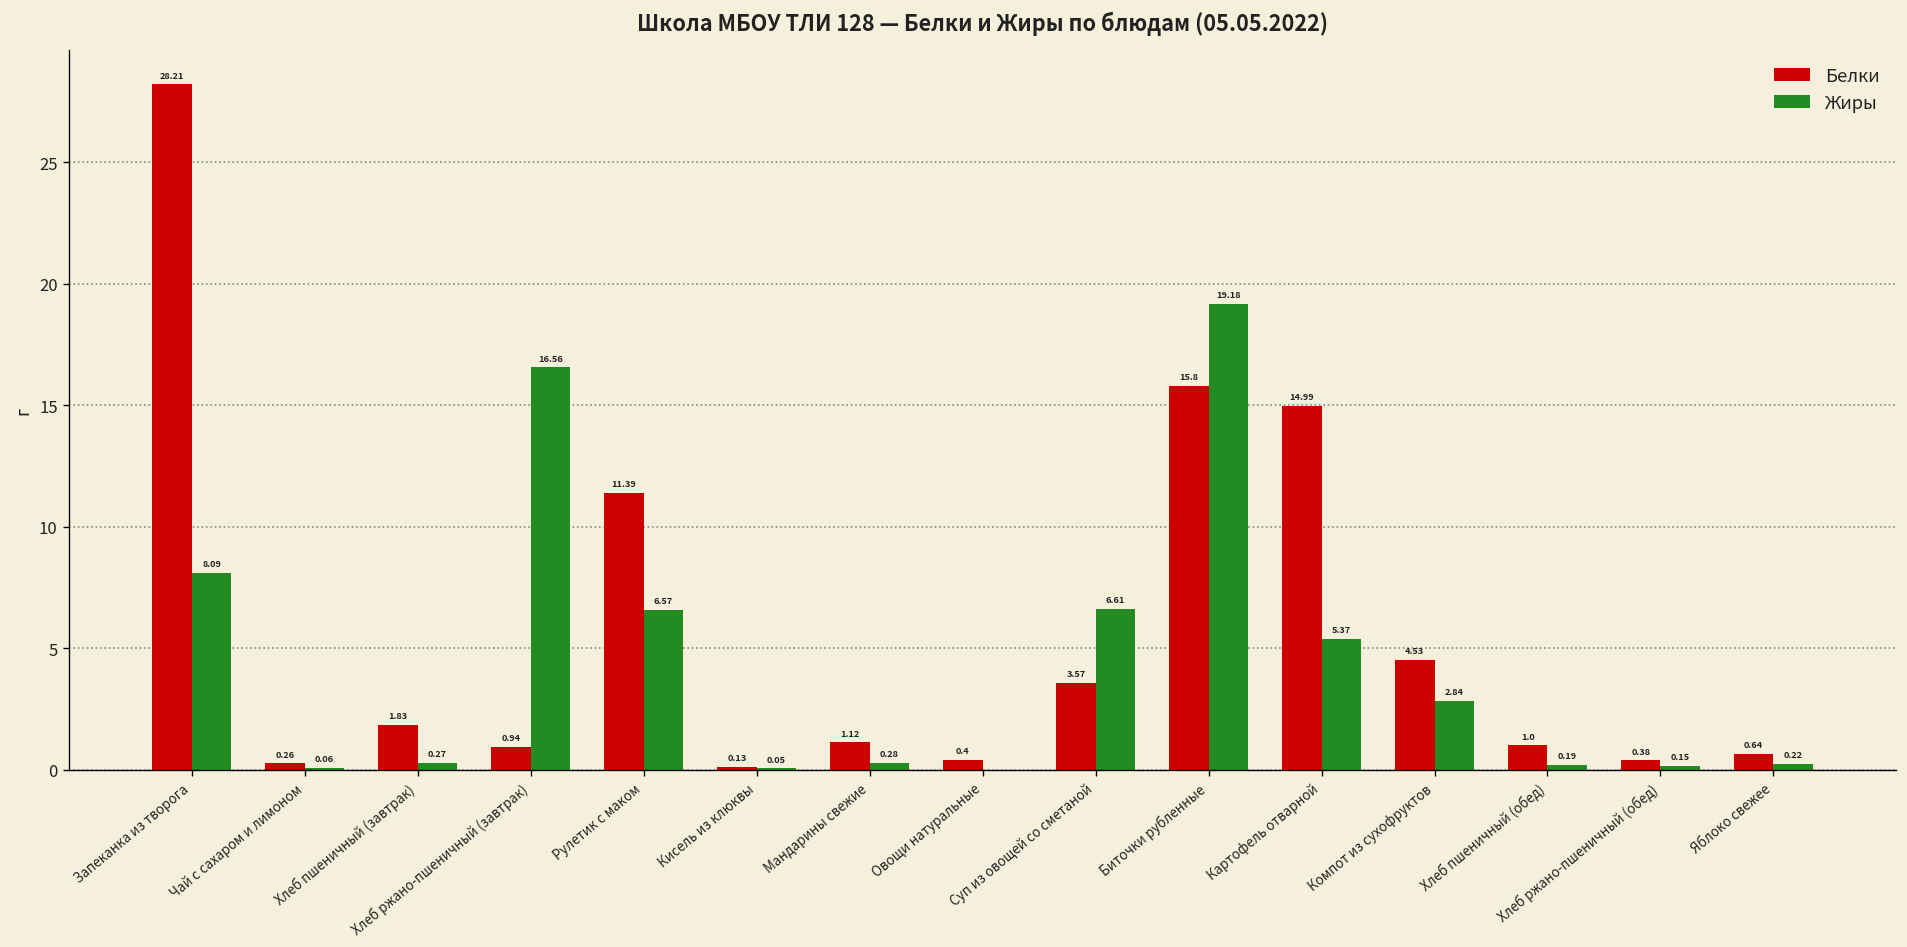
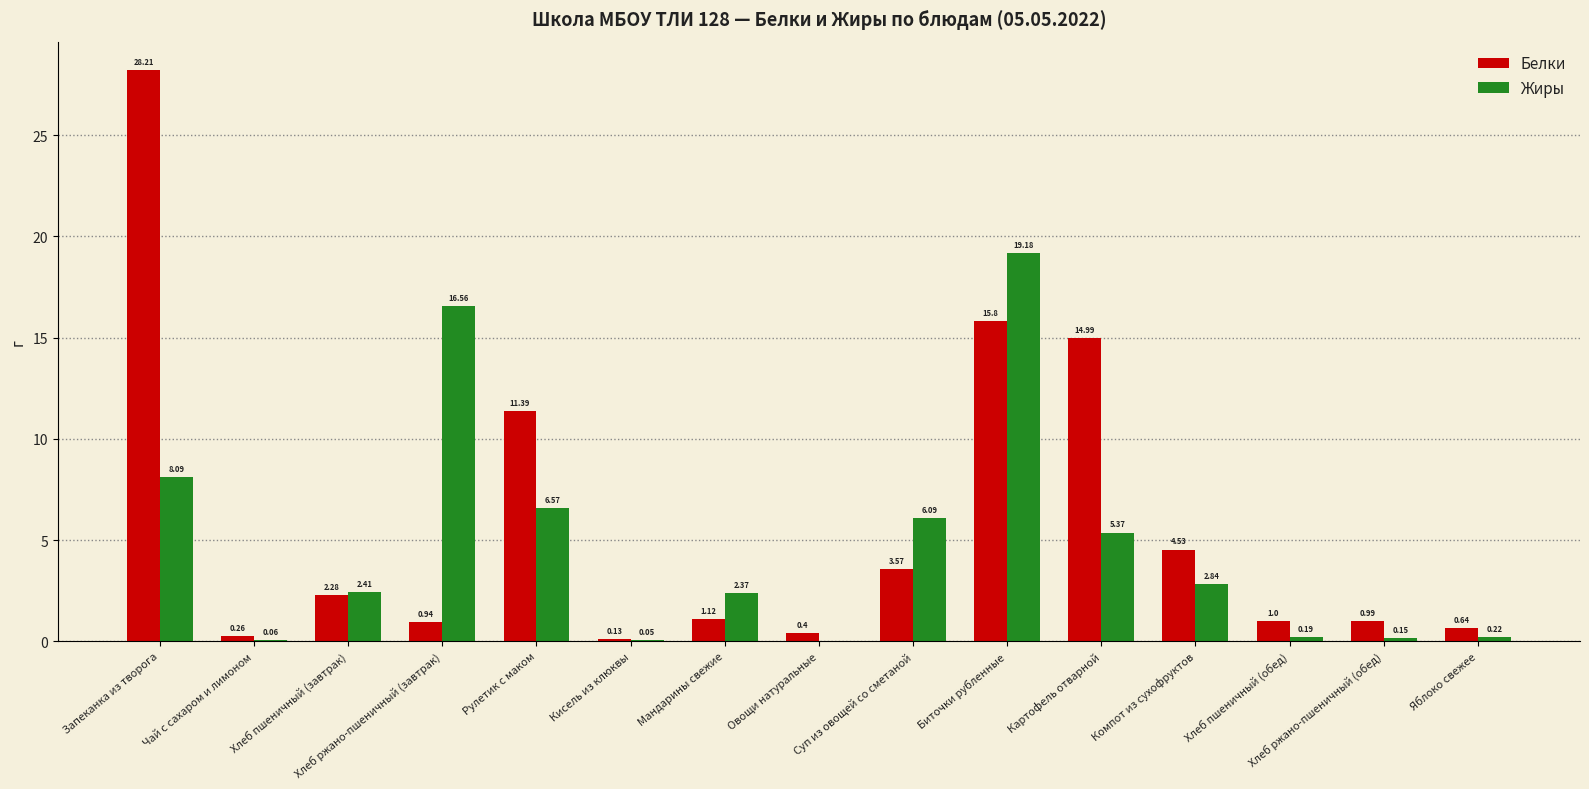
  {
    "Белки": {
      "Запеканка из творога": 28.21,
      "Чай с сахаром и лимоном": 0.26,
-     "Хлеб пшеничный (завтрак)": 1.83,
+     "Хлеб пшеничный (завтрак)": 2.28,
      "Хлеб ржано-пшеничный (завтрак)": 0.94,
      "Рулетик с маком": 11.39,
      "Кисель из клюквы": 0.13,
      "Мандарины свежие": 1.12,
      "Овощи натуральные": 0.4,
      "Суп из овощей со сметаной": 3.57,
      "Биточки рубленные": 15.8,
      "Картофель отварной": 14.99,
      "Компот из сухофруктов": 4.53,
      "Хлеб пшеничный (обед)": 1.0,
-     "Хлеб ржано-пшеничный (обед)": 0.38,
+     "Хлеб ржано-пшеничный (обед)": 0.99,
      "Яблоко свежее": 0.64
    },
    "Жиры": {
      "Запеканка из творога": 8.09,
      "Чай с сахаром и лимоном": 0.06,
-     "Хлеб пшеничный (завтрак)": 0.27,
+     "Хлеб пшеничный (завтрак)": 2.41,
      "Хлеб ржано-пшеничный (завтрак)": 16.56,
      "Рулетик с маком": 6.57,
      "Кисель из клюквы": 0.05,
-     "Мандарины свежие": 0.28,
-     "Суп из овощей со сметаной": 6.61,
+     "Мандарины свежие": 2.37,
+     "Суп из овощей со сметаной": 6.09,
      "Биточки рубленные": 19.18,
      "Картофель отварной": 5.37,
      "Компот из сухофруктов": 2.84,
      "Хлеб пшеничный (обед)": 0.19,
      "Хлеб ржано-пшеничный (обед)": 0.15,
      "Яблоко свежее": 0.22
    }
  }
